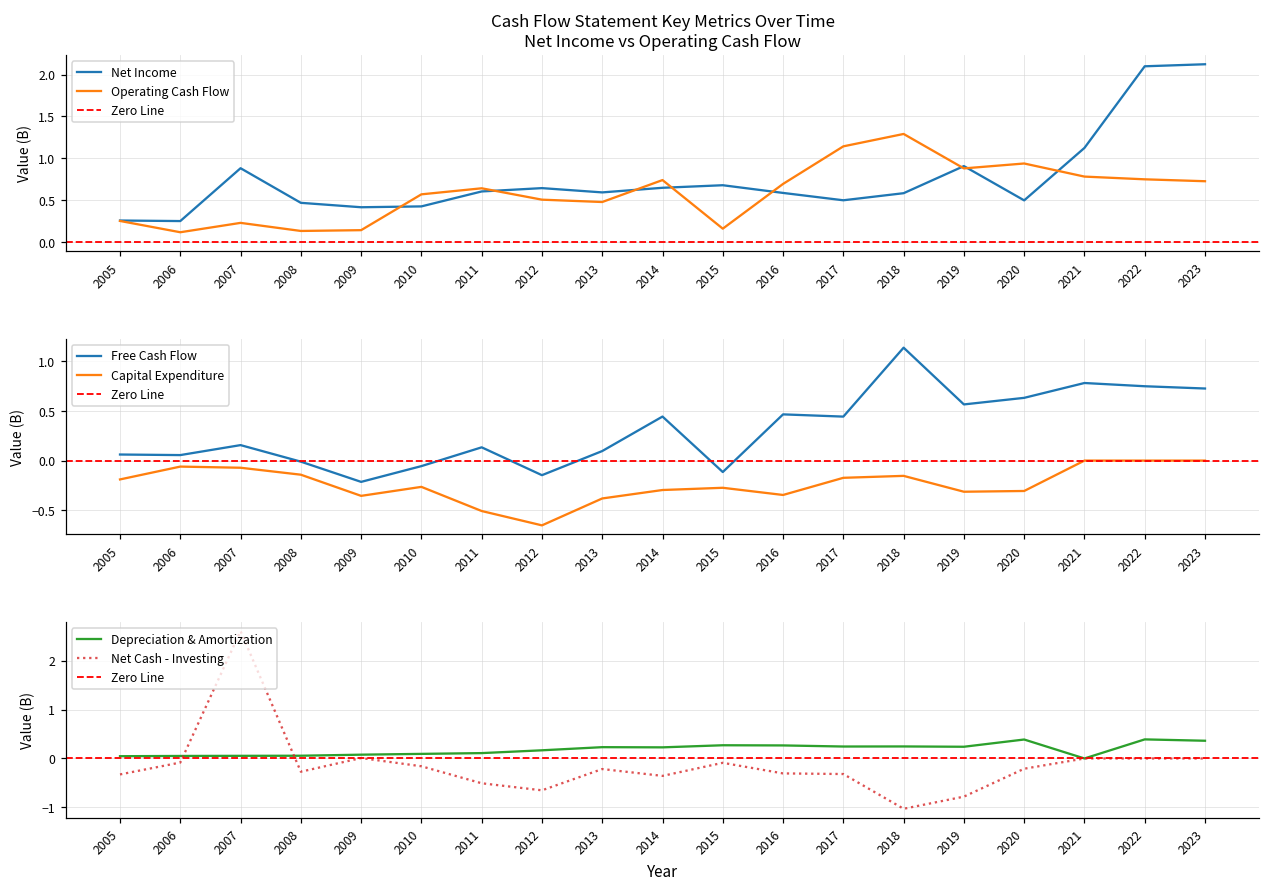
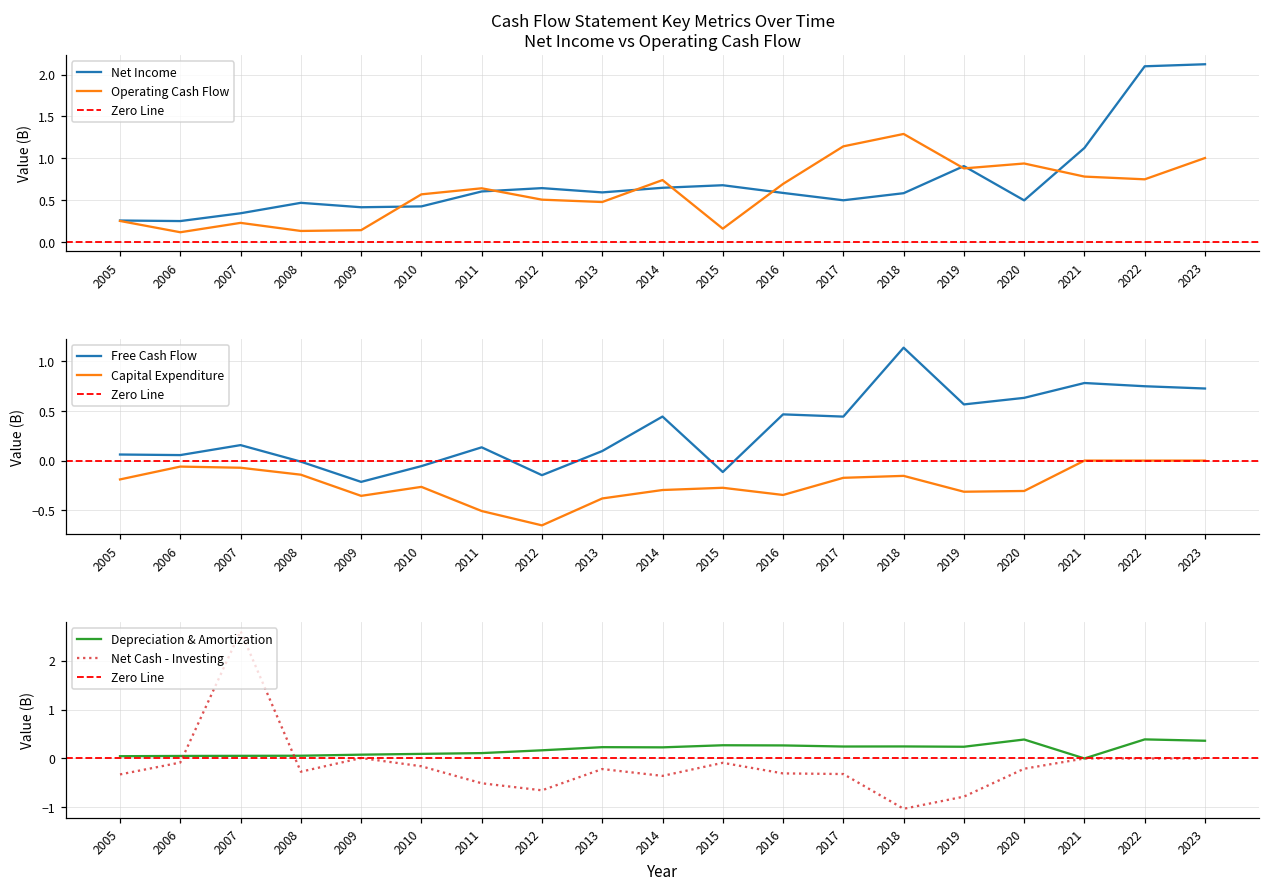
  {
    "Cash Flow Statement Key Metrics Over Time Net Income vs Operating Cash Flow": {
      "Net Income": {
        "2006": 0.2,
-       "2007": 0.9,
+       "2007": 0.3,
        "2008": 0.5,
        "2009": 0.4,
        "2010": 0.4,
        "2011": 0.6,
        "2012": 0.6,
        "2013": 0.6,
        "2014": 0.6,
        "2015": 0.7,
        "2016": 0.6,
        "2017": 0.5,
        "2018": 0.6,
        "2020": 0.5,
        "2021": 1.1,
        "2022": 2.1,
        "2023": 2.1
      },
      "Operating Cash Flow": {
        "2006": 0.1,
        "2007": 0.2,
        "2008": 0.1,
        "2009": 0.1,
        "2010": 0.6,
        "2011": 0.6,
        "2012": 0.5,
        "2013": 0.5,
        "2014": 0.7,
        "2015": 0.2,
        "2016": 0.7,
        "2017": 1.1,
        "2018": 1.3,
        "2020": 0.9,
        "2021": 0.8,
        "2022": 0.7,
-       "2023": 0.7
+       "2023": 1.0
      }
    }
  }
